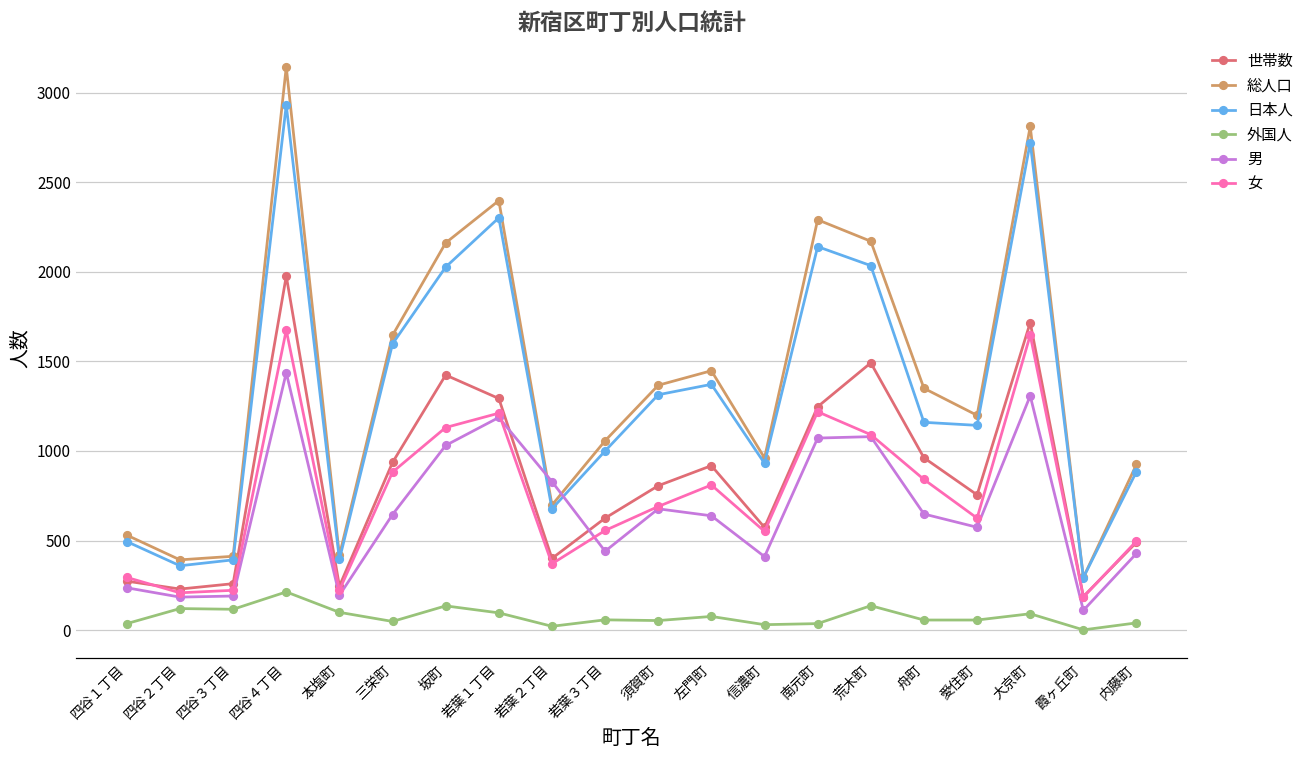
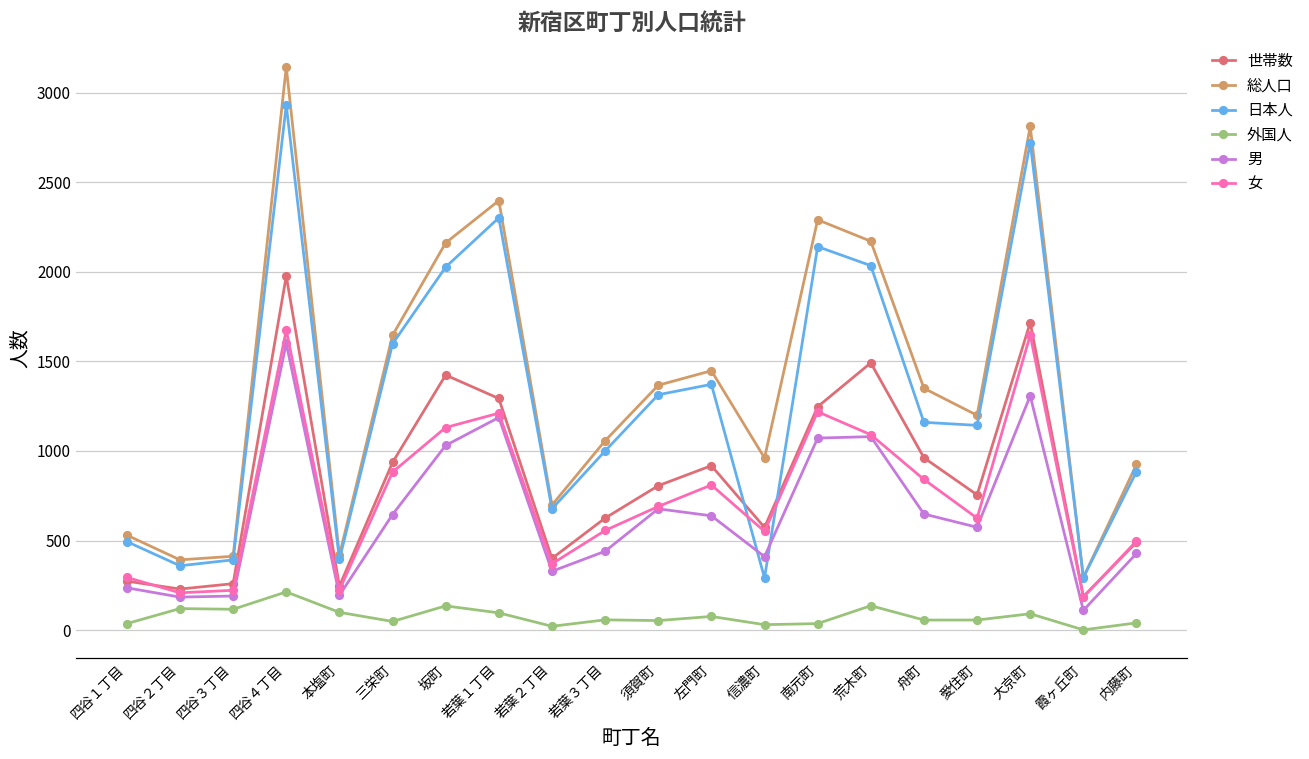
  {
    "日本人": {
      "四谷１丁目": 490,
      "四谷２丁目": 360,
      "四谷３丁目": 390,
      "四谷４丁目": 2930,
      "本塩町": 390,
      "三栄町": 1600,
      "坂町": 2030,
      "若葉１丁目": 2300,
      "若葉２丁目": 680,
      "若葉３丁目": 1000,
      "須賀町": 1310,
      "左門町": 1370,
-     "信濃町": 930,
+     "信濃町": 290,
      "南元町": 2140,
      "荒木町": 2040,
      "舟町": 1160,
      "愛住町": 1140,
      "大京町": 2720,
      "内藤町": 890
    },
    "外国人": {
      "四谷１丁目": 40,
      "四谷２丁目": 120,
      "四谷３丁目": 120,
      "四谷４丁目": 210,
      "本塩町": 100,
      "三栄町": 50,
      "坂町": 140,
      "若葉１丁目": 100,
      "若葉２丁目": 20,
      "若葉３丁目": 60,
      "須賀町": 50,
      "左門町": 80,
      "信濃町": 30,
      "南元町": 40,
      "荒木町": 140,
      "舟町": 60,
      "愛住町": 60,
      "大京町": 90,
      "霞ヶ丘町": 0,
      "内藤町": 40
    },
    "男": {
      "四谷１丁目": 240,
      "四谷２丁目": 180,
      "四谷３丁目": 190,
-     "四谷４丁目": 1440,
+     "四谷４丁目": 1600,
      "本塩町": 190,
      "三栄町": 650,
      "坂町": 1030,
      "若葉１丁目": 1190,
-     "若葉２丁目": 830,
+     "若葉２丁目": 330,
      "若葉３丁目": 440,
      "左門町": 640,
      "信濃町": 410,
      "南元町": 1070,
      "舟町": 650,
      "愛住町": 570,
      "大京町": 1310,
      "霞ヶ丘町": 110,
      "内藤町": 430
    },
    "女": {
      "四谷１丁目": 290,
      "四谷２丁目": 210,
      "四谷３丁目": 220,
      "四谷４丁目": 1680,
      "本塩町": 220,
      "三栄町": 880,
      "坂町": 1130,
      "若葉１丁目": 1210,
      "若葉２丁目": 370,
      "若葉３丁目": 560,
      "左門町": 810,
      "信濃町": 550,
      "南元町": 1220,
      "舟町": 840,
      "愛住町": 630,
      "大京町": 1650
    }
  }
